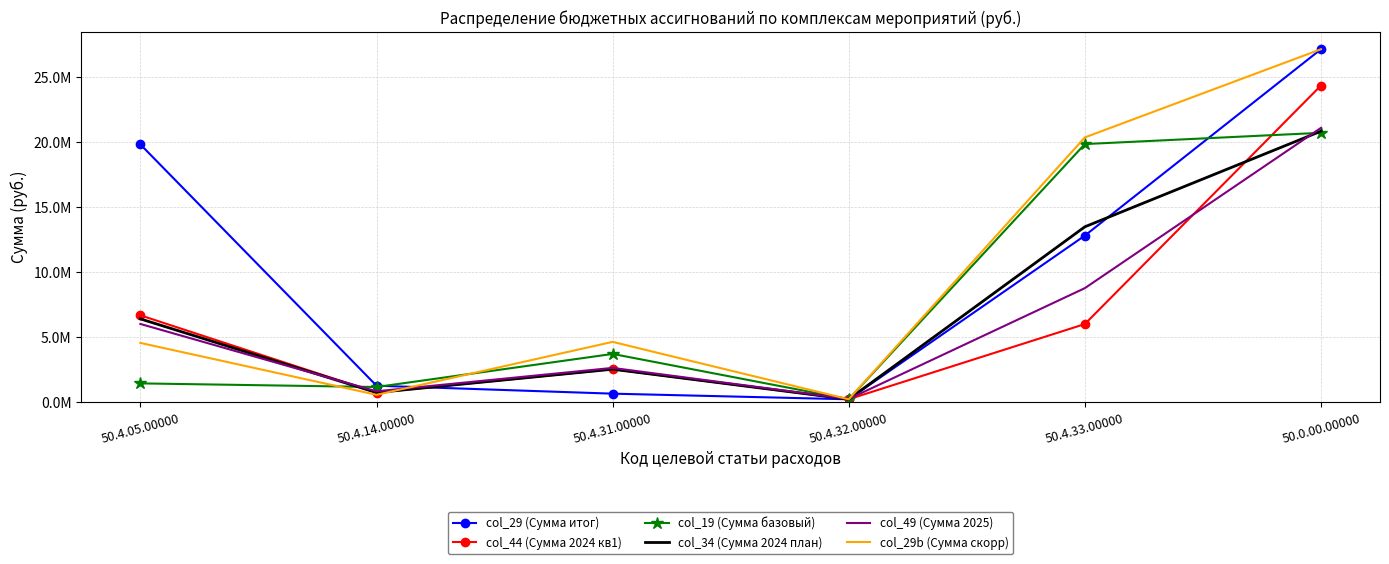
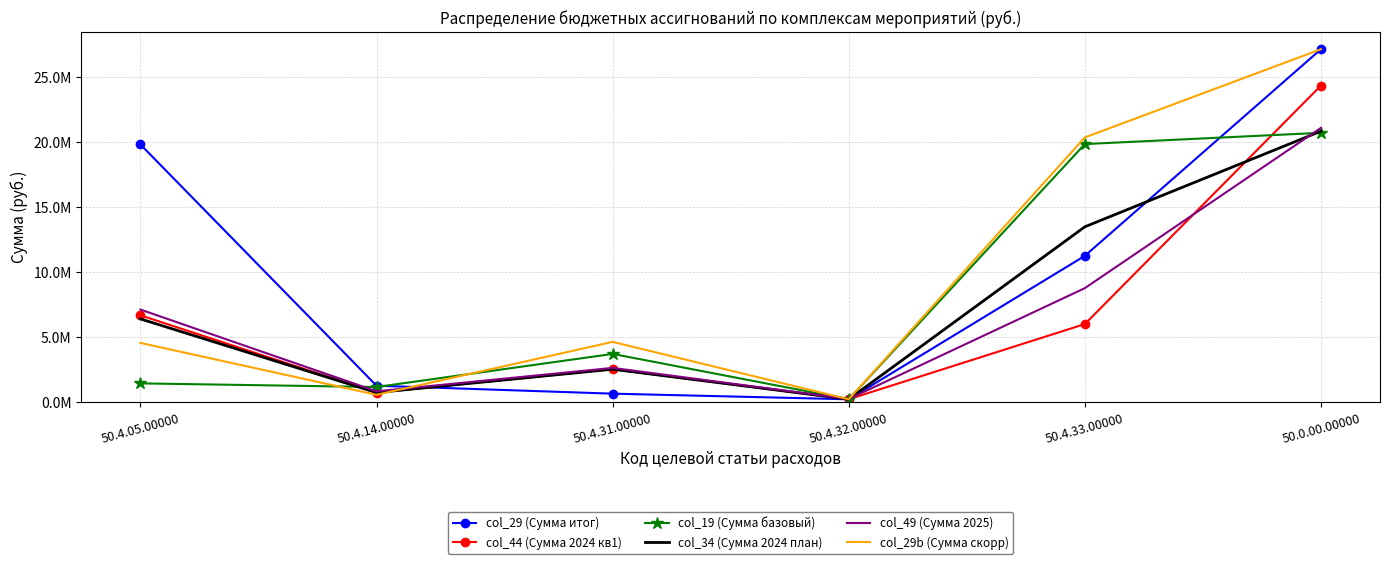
  {
    "col_29 (Сумма итог)": {
      "50.4.05.00000": 19800000,
      "50.4.31.00000": 600000,
-     "50.4.33.00000": 12800000
+     "50.4.33.00000": 11200000
    },
    "col_44 (Сумма 2024 кв1)": {
      "50.4.05.00000": 6700000,
      "50.4.33.00000": 6000000,
      "50.0.00.00000": 24400000
    },
    "col_19 (Сумма базовый)": {
      "50.4.05.00000": 1400000,
      "50.4.31.00000": 3700000,
      "50.4.33.00000": 19800000
    },
    "col_34 (Сумма 2024 план)": {
      "50.4.05.00000": 6400000,
      "50.4.33.00000": 13500000
    },
    "col_49 (Сумма 2025)": {
-     "50.4.05.00000": 6000000,
+     "50.4.05.00000": 7100000,
      "50.4.33.00000": 8800000,
      "50.0.00.00000": 21100000
    },
    "col_29b (Сумма скорр)": {
      "50.4.05.00000": 4600000,
      "50.4.31.00000": 4600000,
      "50.4.33.00000": 20400000
    }
  }
